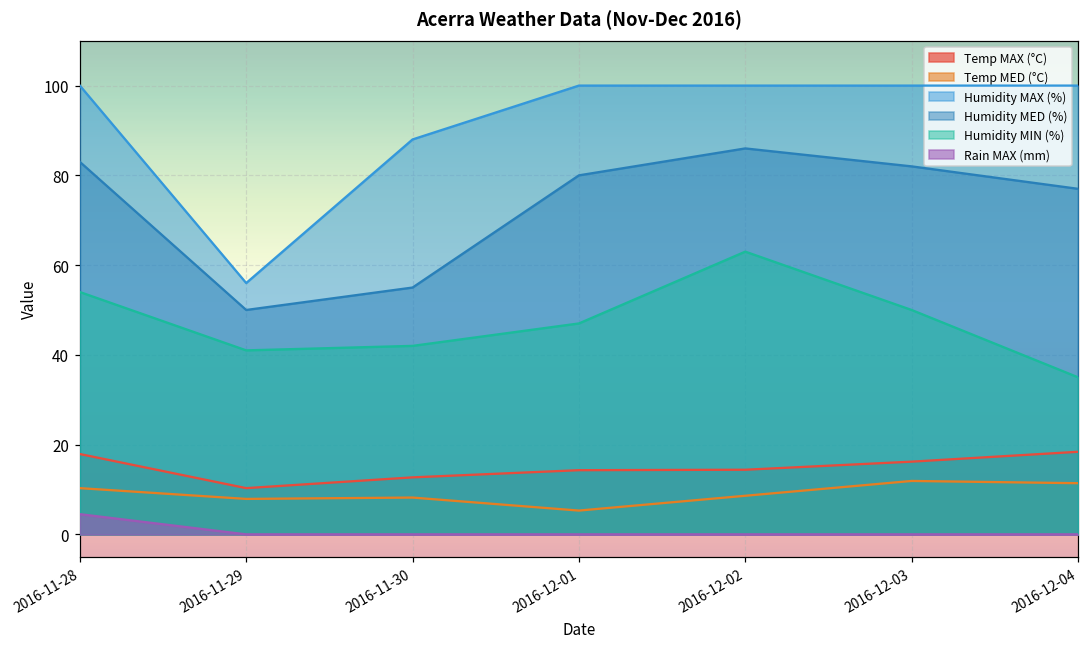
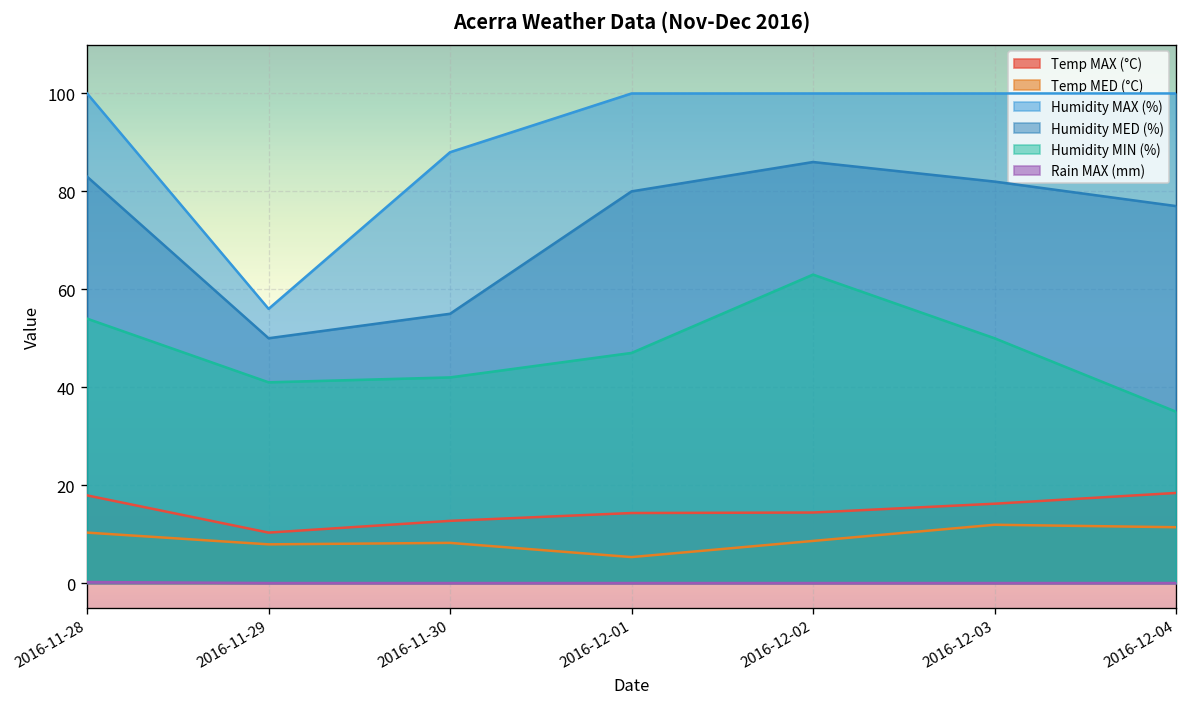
  {
    "Rain MAX (mm)": {
-     "2016-11-28": 5,
+     "2016-11-28": 0,
      "2016-11-29": 0,
      "2016-11-30": 0,
      "2016-12-01": 0,
      "2016-12-02": 0,
      "2016-12-03": 0,
      "2016-12-04": 0
    }
  }
